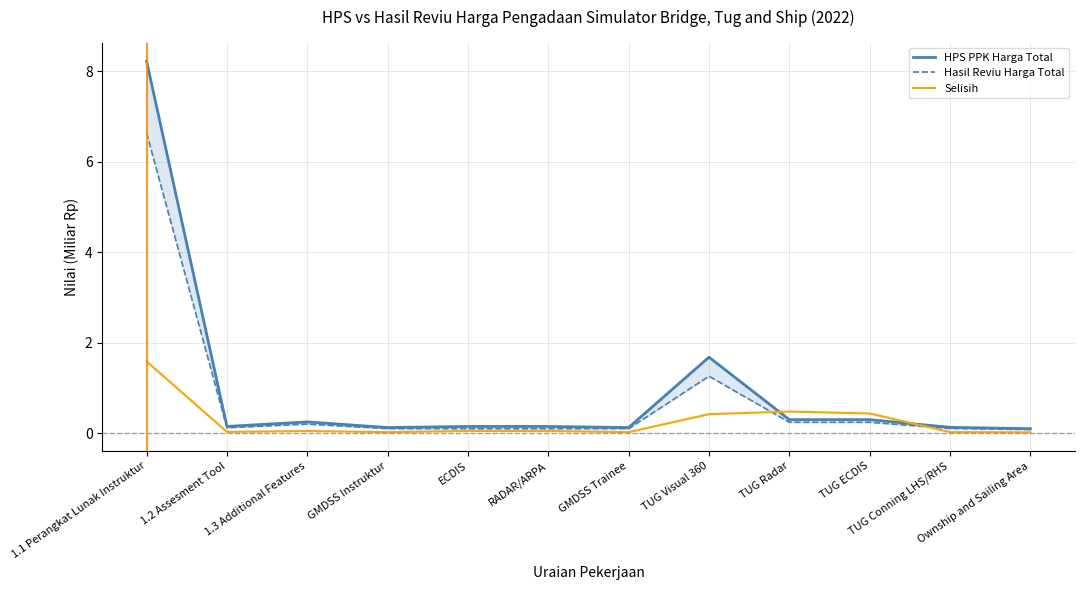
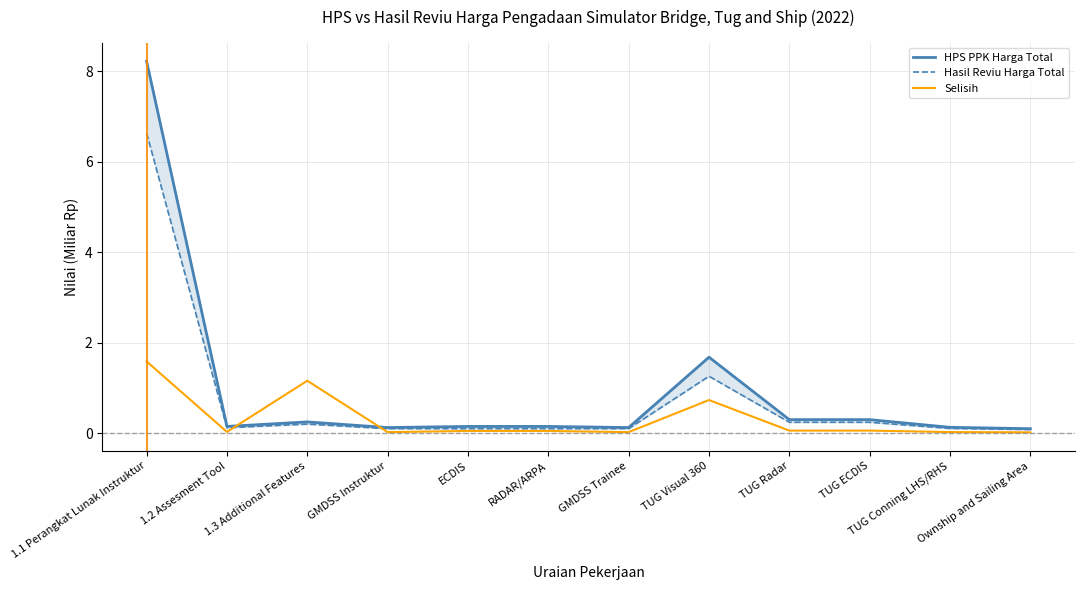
  {
    "Selisih": {
      "1.1 Perangkat Lunak Instruktur": 1.6,
      "1.2 Assesment Tool": 0.0,
-     "1.3 Additional Features": 0.0,
+     "1.3 Additional Features": 1.2,
      "GMDSS Instruktur": 0.0,
      "GMDSS Trainee": 0.0,
-     "TUG Visual 360": 0.4,
-     "TUG Radar": 0.5,
-     "TUG ECDIS": 0.4,
+     "TUG Visual 360": 0.7,
+     "TUG Radar": 0.1,
+     "TUG ECDIS": 0.1,
      "TUG Conning LHS/RHS": 0.0,
      "Ownship and Sailing Area": 0.0
    }
  }
